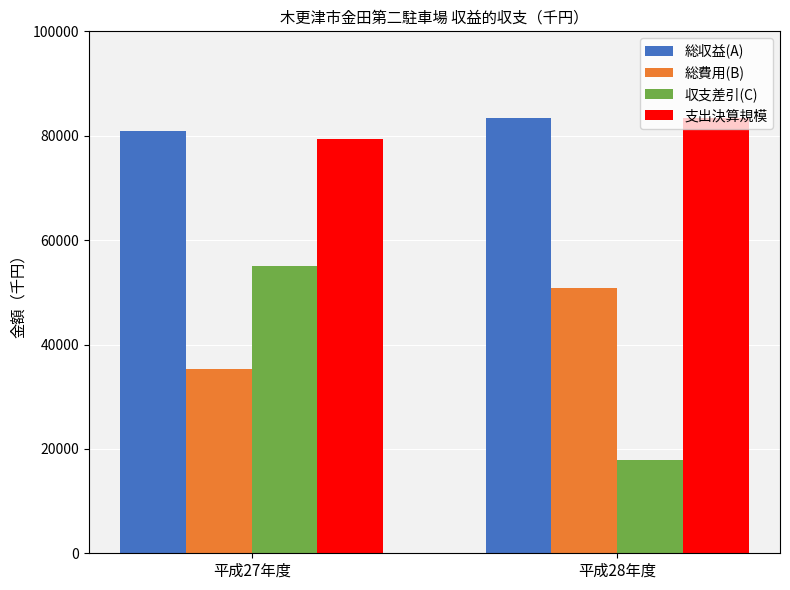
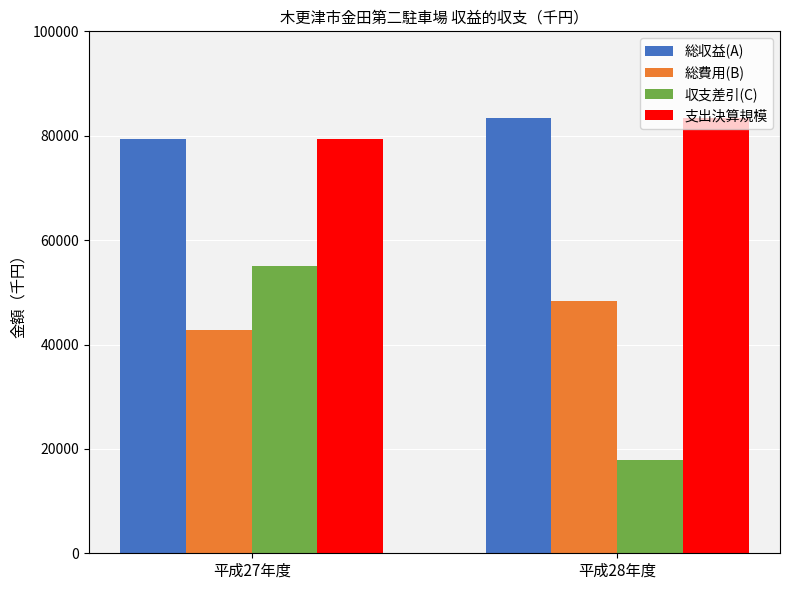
  {
    "総収益(A)": {
-     "平成27年度": 81000,
+     "平成27年度": 79000,
      "平成28年度": 83000
    },
    "総費用(B)": {
-     "平成27年度": 35000,
-     "平成28年度": 51000
+     "平成27年度": 43000,
+     "平成28年度": 48000
    },
    "収支差引(C)": {
      "平成27年度": 55000,
      "平成28年度": 18000
    },
    "支出決算規模": {
      "平成27年度": 79000
    }
  }
